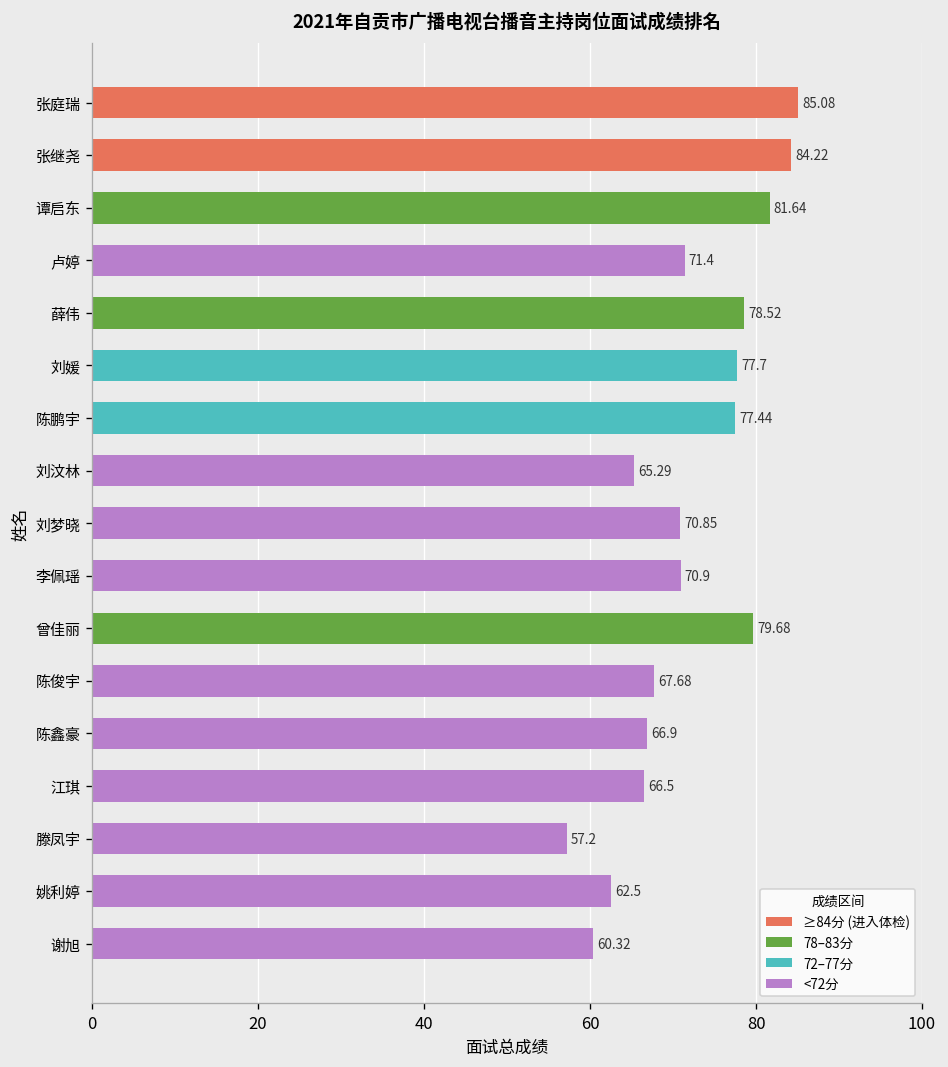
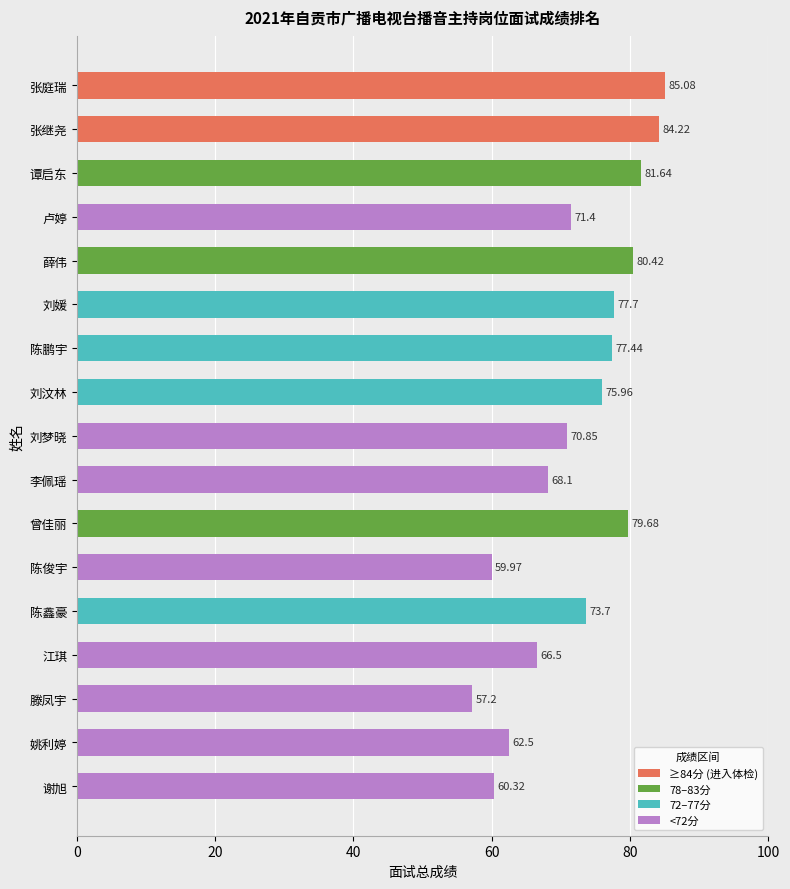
  {
    "张庭瑞": 85.08,
    "张继尧": 84.22,
    "谭启东": 81.64,
    "卢婷": 71.4,
-   "薛伟": 78.52,
+   "薛伟": 80.42,
    "刘媛": 77.7,
    "陈鹏宇": 77.44,
-   "刘汶林": 65.29,
+   "刘汶林": 75.96,
    "刘梦晓": 70.85,
-   "李佩瑶": 70.9,
+   "李佩瑶": 68.1,
    "曾佳丽": 79.68,
-   "陈俊宇": 67.68,
-   "陈鑫豪": 66.9,
+   "陈俊宇": 59.97,
+   "陈鑫豪": 73.7,
    "江琪": 66.5,
    "滕凤宇": 57.2,
    "姚利婷": 62.5,
    "谢旭": 60.32
  }
